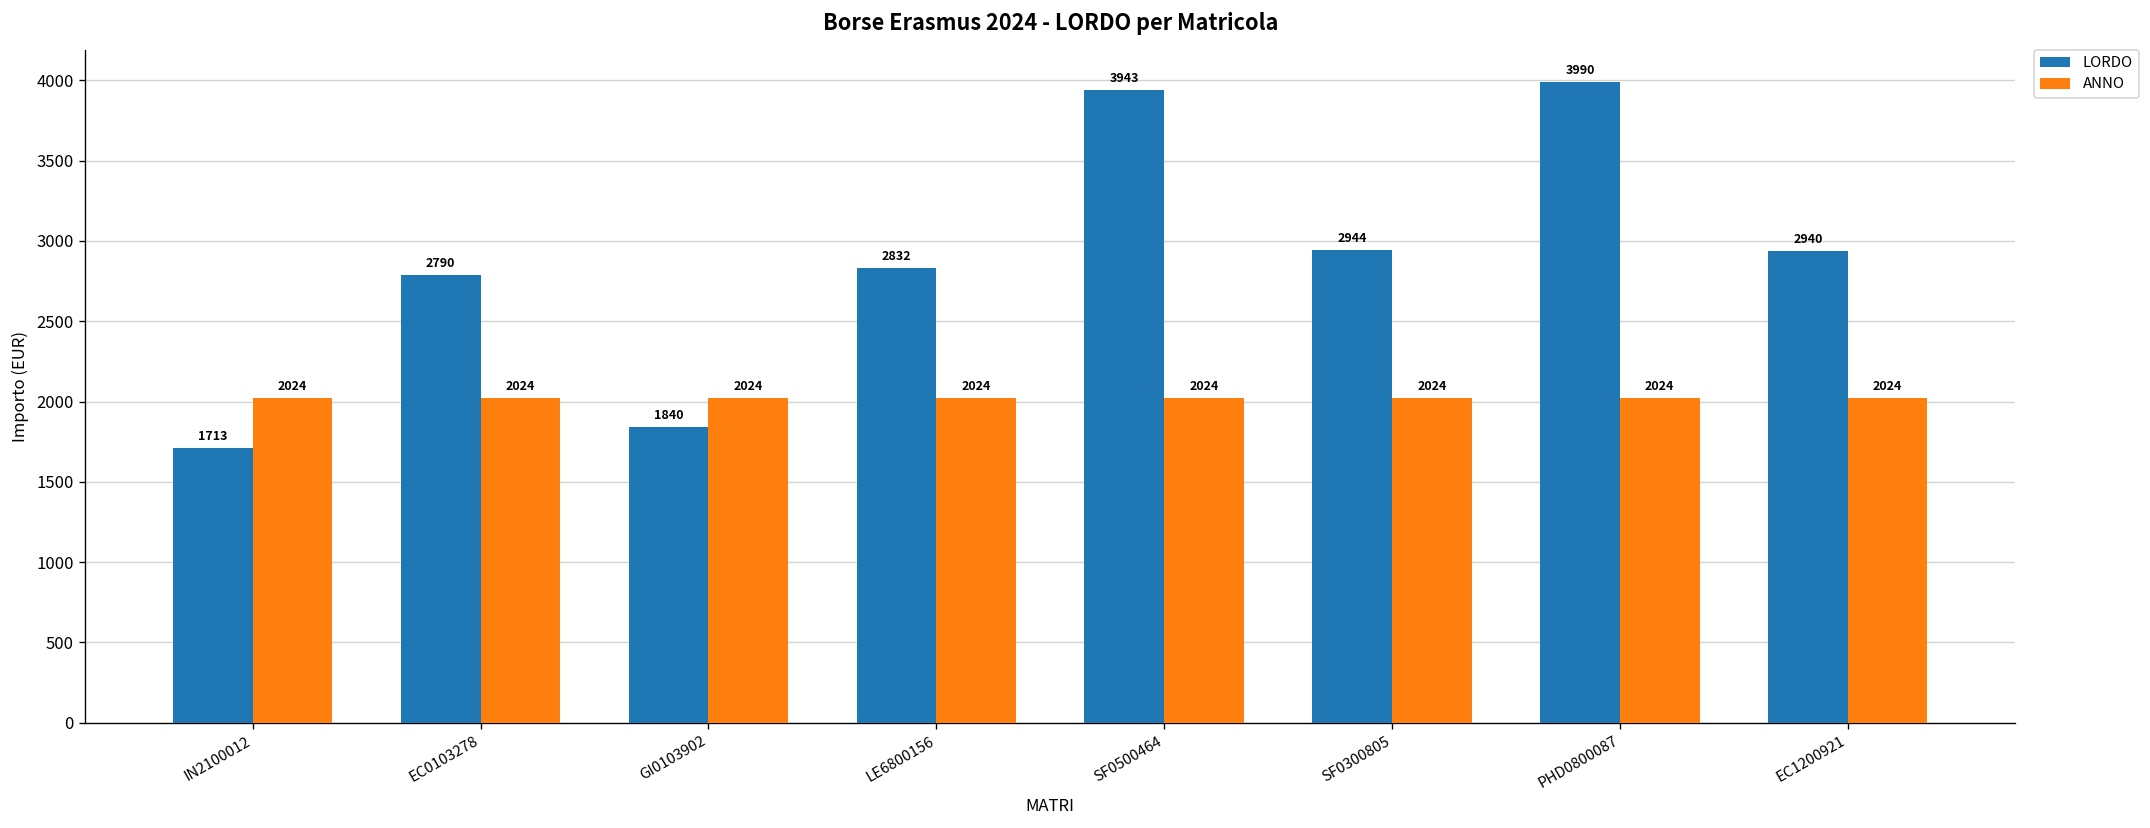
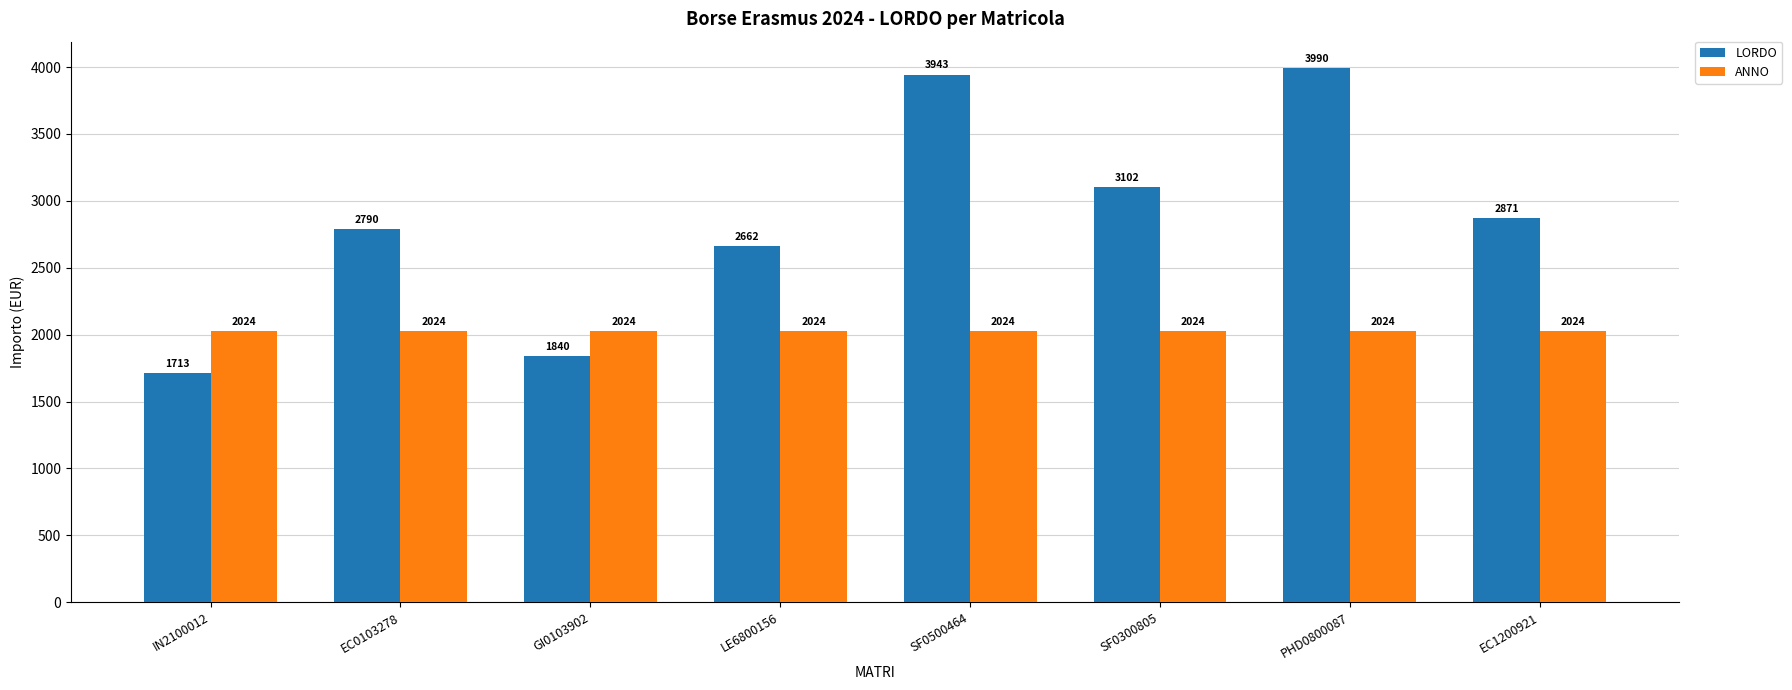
  {
    "LORDO": {
      "IN2100012": 1713,
      "EC0103278": 2790,
      "GI0103902": 1840,
-     "LE6800156": 2832,
+     "LE6800156": 2662,
      "SF0500464": 3943,
-     "SF0300805": 2944,
+     "SF0300805": 3102,
      "PHD0800087": 3990,
-     "EC1200921": 2940
+     "EC1200921": 2871
    },
    "ANNO": {
      "IN2100012": 2024,
      "EC0103278": 2024,
      "GI0103902": 2024,
      "LE6800156": 2024,
      "SF0500464": 2024,
      "SF0300805": 2024,
      "PHD0800087": 2024,
      "EC1200921": 2024
    }
  }
